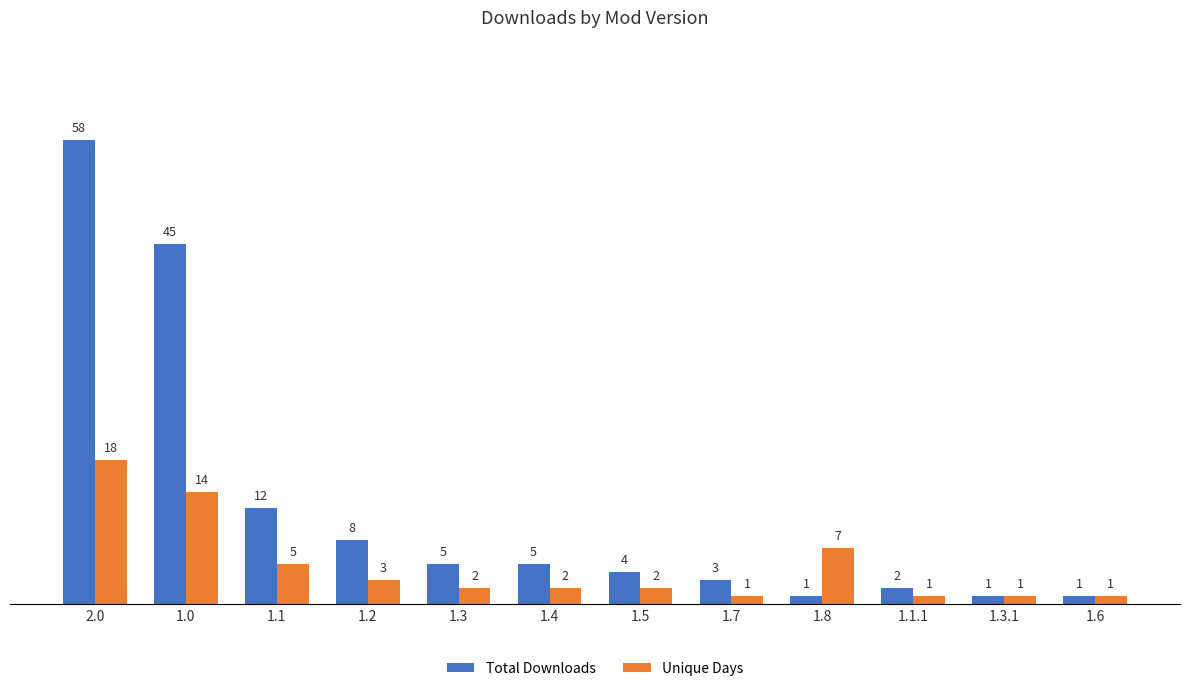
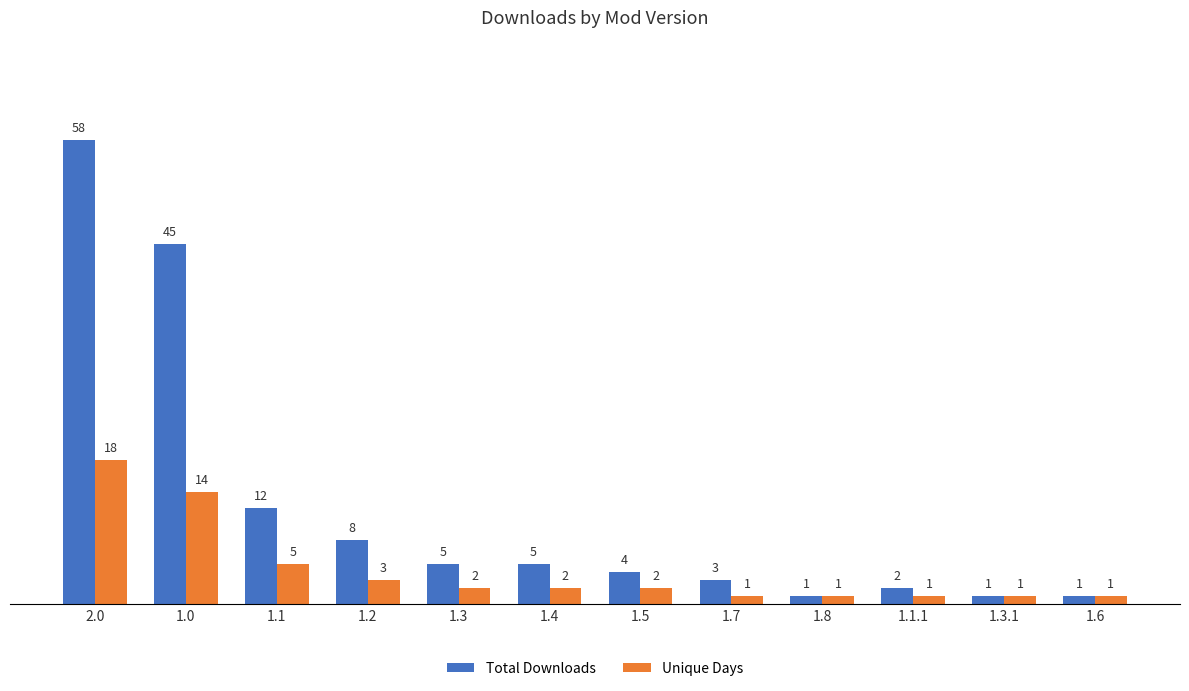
  {
    "Total Downloads": {
      "2.0": 58,
      "1.0": 45,
      "1.1": 12,
      "1.2": 8,
      "1.3": 5,
      "1.4": 5,
      "1.5": 4,
      "1.7": 3,
      "1.8": 1,
      "1.1.1": 2,
      "1.3.1": 1,
      "1.6": 1
    },
    "Unique Days": {
      "2.0": 18,
      "1.0": 14,
      "1.1": 5,
      "1.2": 3,
      "1.3": 2,
      "1.4": 2,
      "1.5": 2,
      "1.7": 1,
-     "1.8": 7,
+     "1.8": 1,
      "1.1.1": 1,
      "1.3.1": 1,
      "1.6": 1
    }
  }
